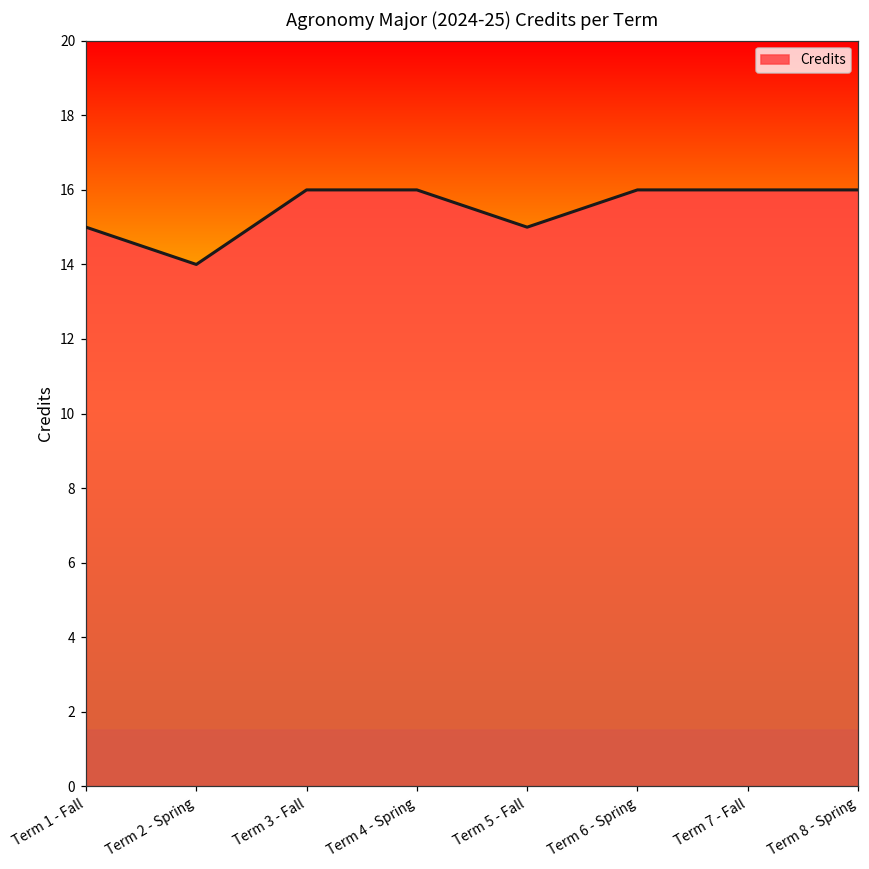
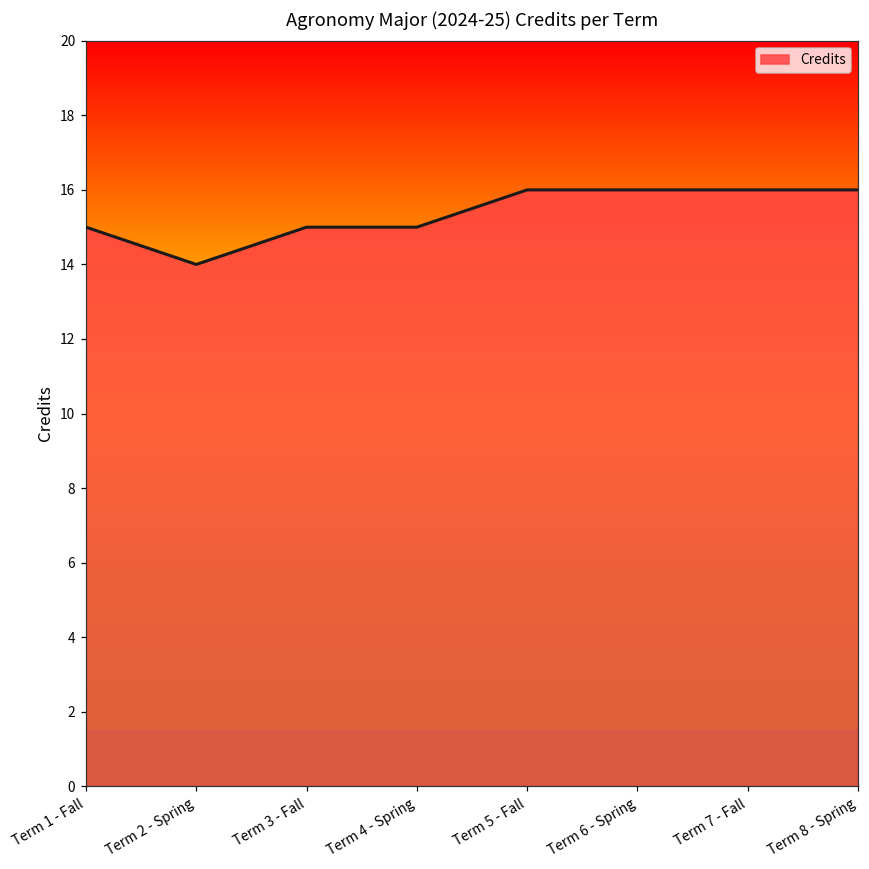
  {
    "Term 1 - Fall": 15,
    "Term 2 - Spring": 14,
-   "Term 3 - Fall": 16,
-   "Term 4 - Spring": 16,
-   "Term 5 - Fall": 15,
+   "Term 3 - Fall": 15,
+   "Term 4 - Spring": 15,
+   "Term 5 - Fall": 16,
    "Term 6 - Spring": 16,
    "Term 7 - Fall": 16,
    "Term 8 - Spring": 16
  }
